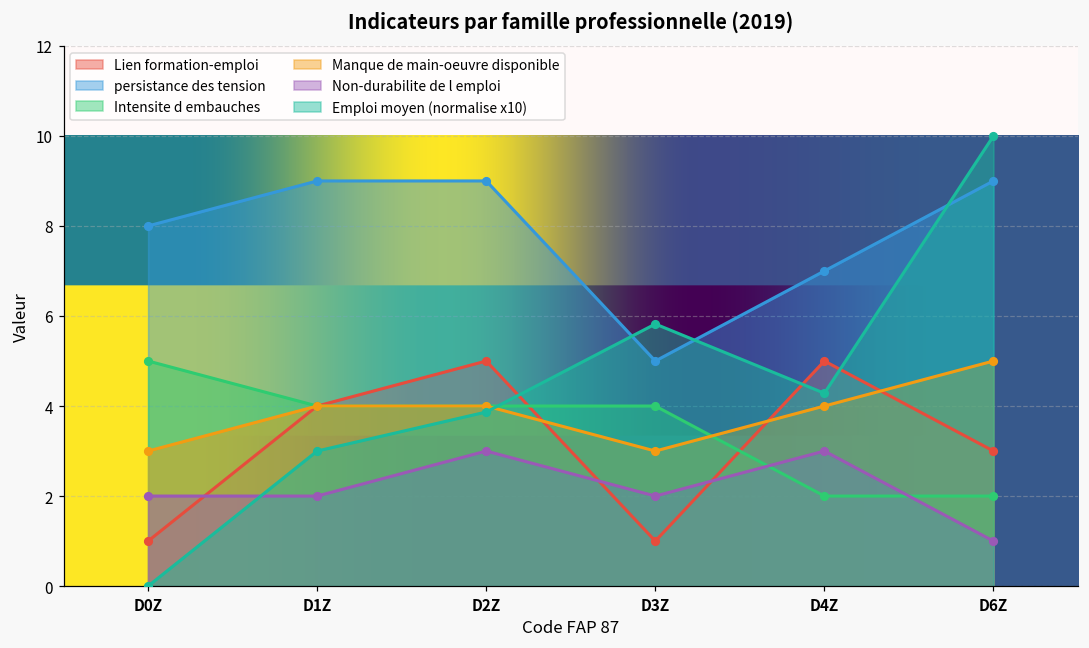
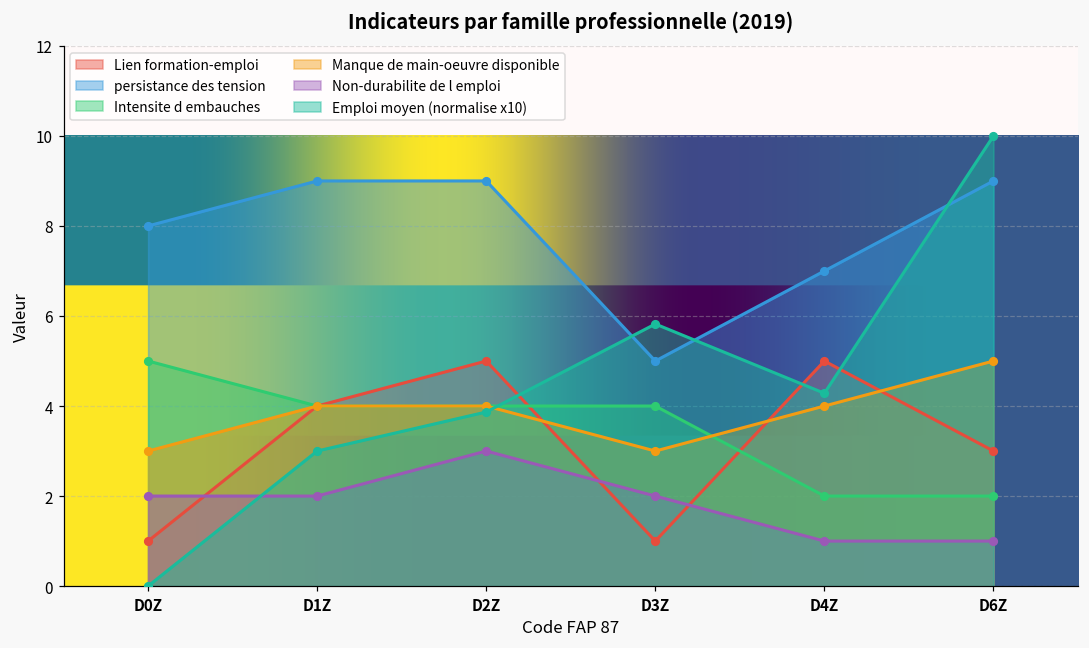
  {
    "Lien formation-emploi": {
      "D0Z": 1,
      "D2Z": 5,
      "D3Z": 1,
      "D4Z": 5,
      "D6Z": 3
    },
    "Manque de main-oeuvre disponible": {
      "D0Z": 3,
      "D3Z": 3,
      "D4Z": 4,
      "D6Z": 5
    },
    "Non-durabilite de l emploi": {
      "D0Z": 2,
      "D1Z": 2,
      "D2Z": 3,
      "D3Z": 2,
-     "D4Z": 3,
+     "D4Z": 1,
      "D6Z": 1
    }
  }
